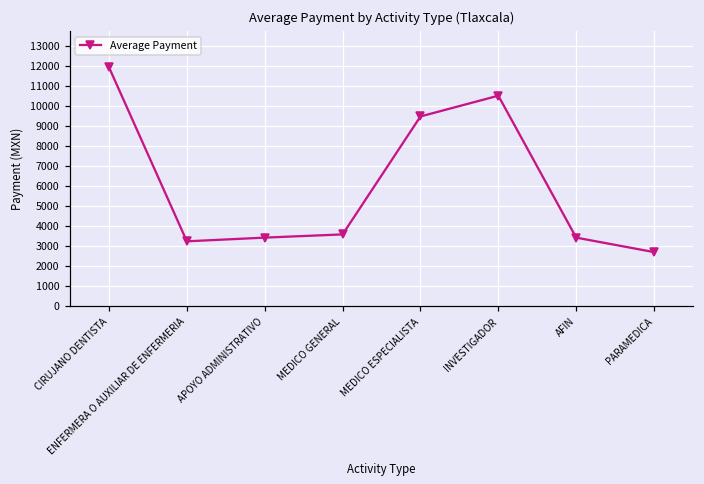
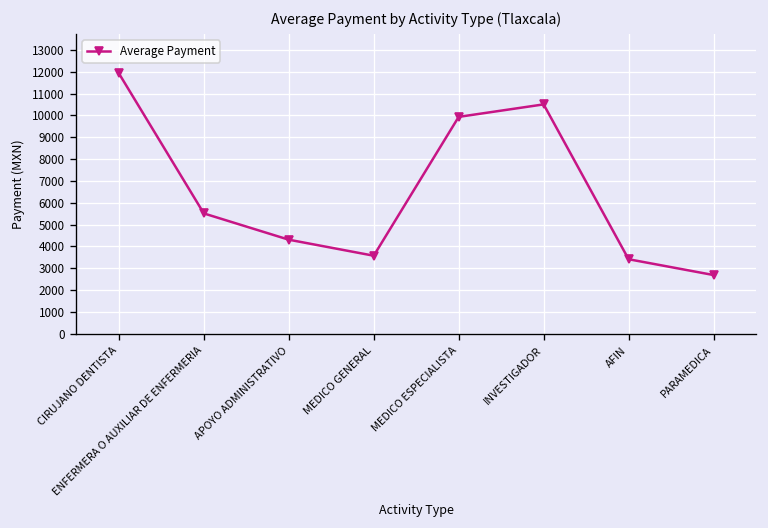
  {
    "CIRUJANO DENTISTA": 11900,
-   "ENFERMERA O AUXILIAR DE ENFERMERIA": 3200,
-   "APOYO ADMINISTRATIVO": 3400,
+   "ENFERMERA O AUXILIAR DE ENFERMERIA": 5500,
+   "APOYO ADMINISTRATIVO": 4300,
    "MEDICO GENERAL": 3600,
-   "MEDICO ESPECIALISTA": 9500,
+   "MEDICO ESPECIALISTA": 9900,
    "INVESTIGADOR": 10500,
    "AFIN": 3400,
    "PARAMEDICA": 2700
  }
